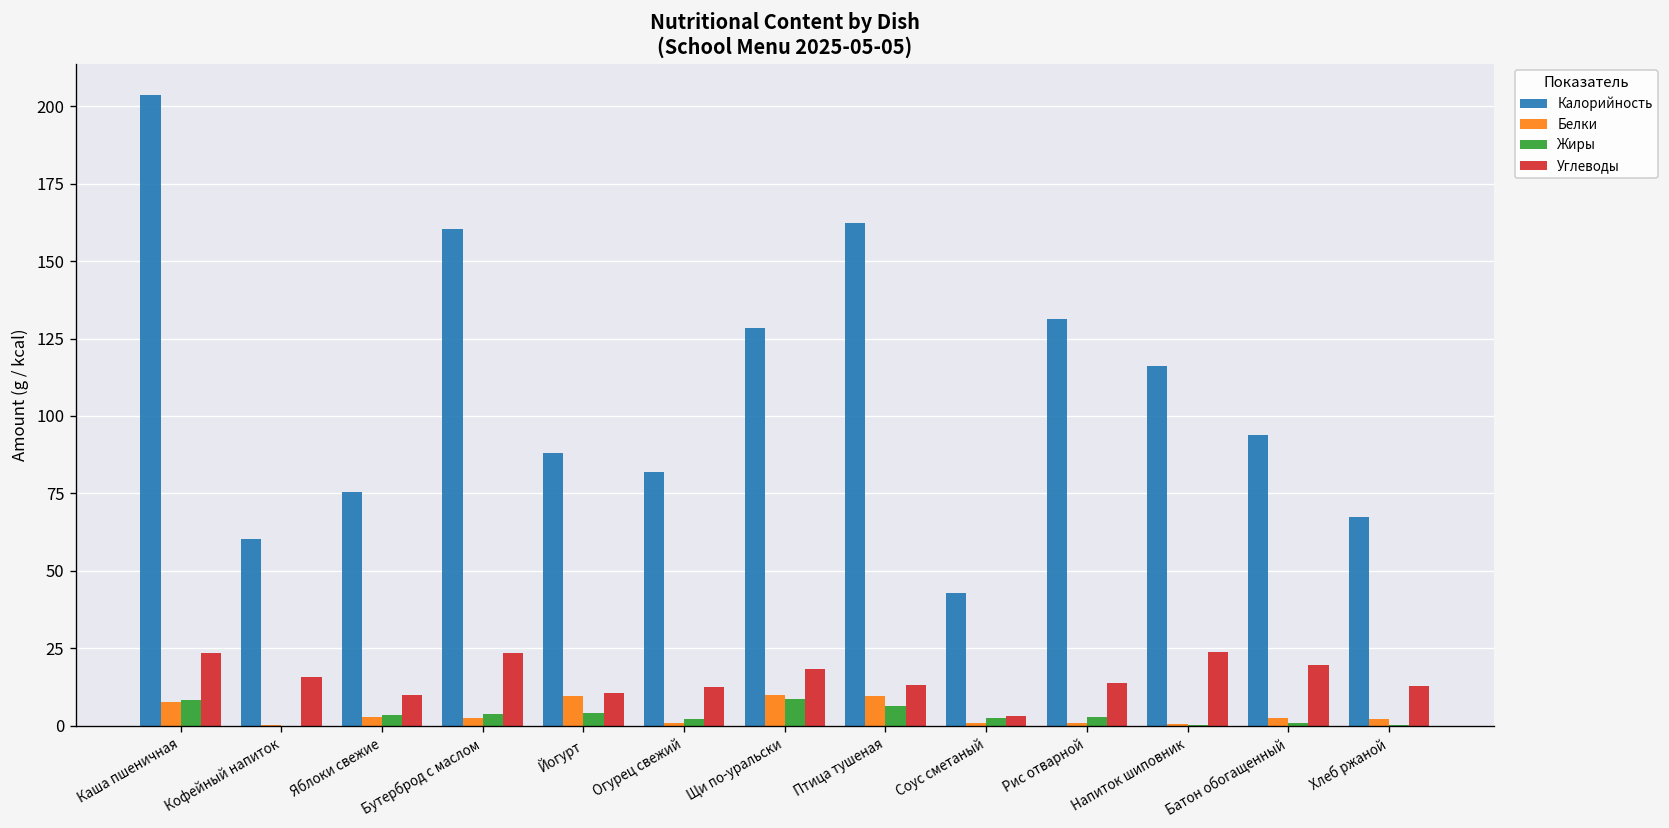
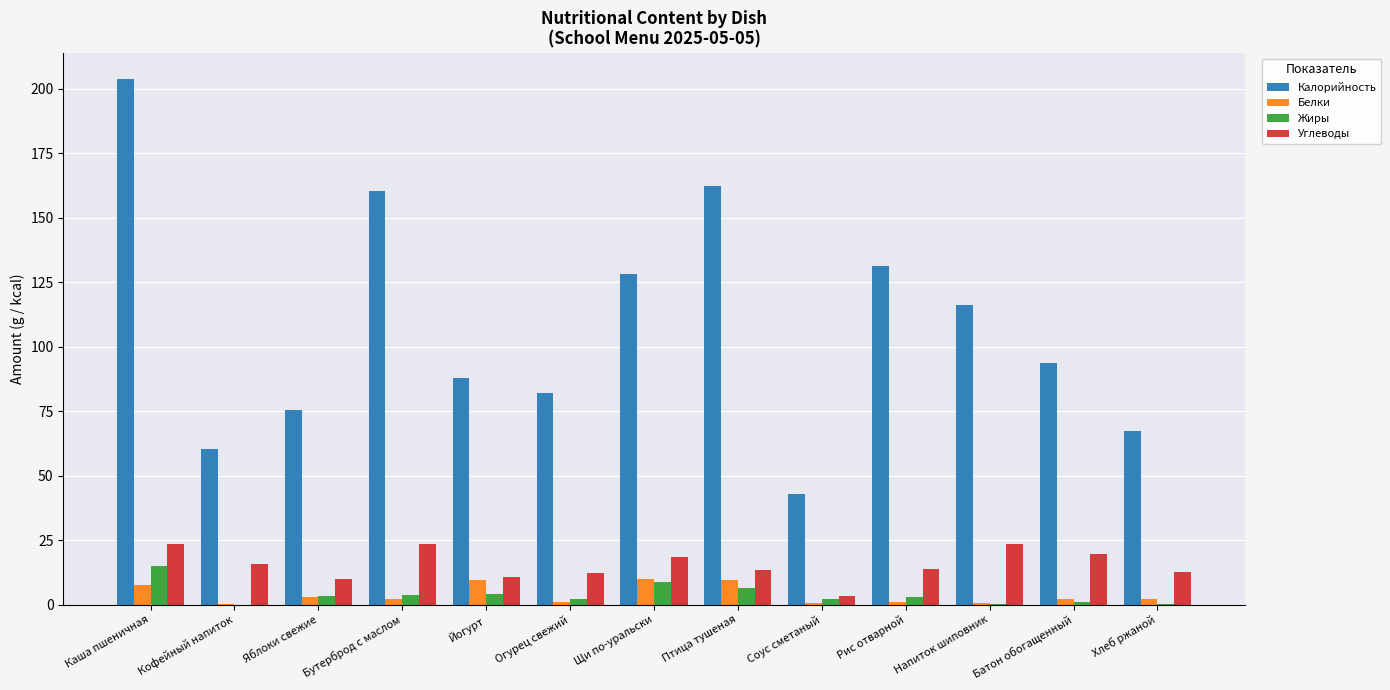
  {
    "Калорийность": {
      "Каша пшеничная": 204,
      "Кофейный напиток": 60,
      "Яблоки свежие": 75,
      "Бутерброд с маслом": 160,
      "Йогурт": 88,
      "Огурец свежий": 82,
      "Щи по-уральски": 128,
      "Птица тушеная": 162,
      "Соус сметаный": 43,
      "Рис отварной": 131,
      "Напиток шиповник": 116,
      "Батон обогащенный": 94,
      "Хлеб ржаной": 67
    },
    "Белки": {
      "Каша пшеничная": 8,
      "Яблоки свежие": 3,
      "Бутерброд с маслом": 2,
      "Йогурт": 10,
      "Щи по-уральски": 10,
      "Птица тушеная": 10,
      "Батон обогащенный": 2,
      "Хлеб ржаной": 2
    },
    "Жиры": {
-     "Каша пшеничная": 8,
+     "Каша пшеничная": 15,
      "Кофейный напиток": 0,
      "Яблоки свежие": 3,
      "Бутерброд с маслом": 4,
      "Йогурт": 4,
      "Огурец свежий": 2,
      "Щи по-уральски": 9,
      "Птица тушеная": 6,
      "Соус сметаный": 2,
      "Рис отварной": 3
    },
    "Углеводы": {
      "Каша пшеничная": 23,
      "Кофейный напиток": 16,
      "Яблоки свежие": 10,
      "Бутерброд с маслом": 24,
      "Йогурт": 11,
      "Огурец свежий": 12,
      "Щи по-уральски": 18,
      "Птица тушеная": 13,
      "Соус сметаный": 3,
      "Рис отварной": 14,
      "Напиток шиповник": 24,
      "Батон обогащенный": 20,
      "Хлеб ржаной": 13
    }
  }
